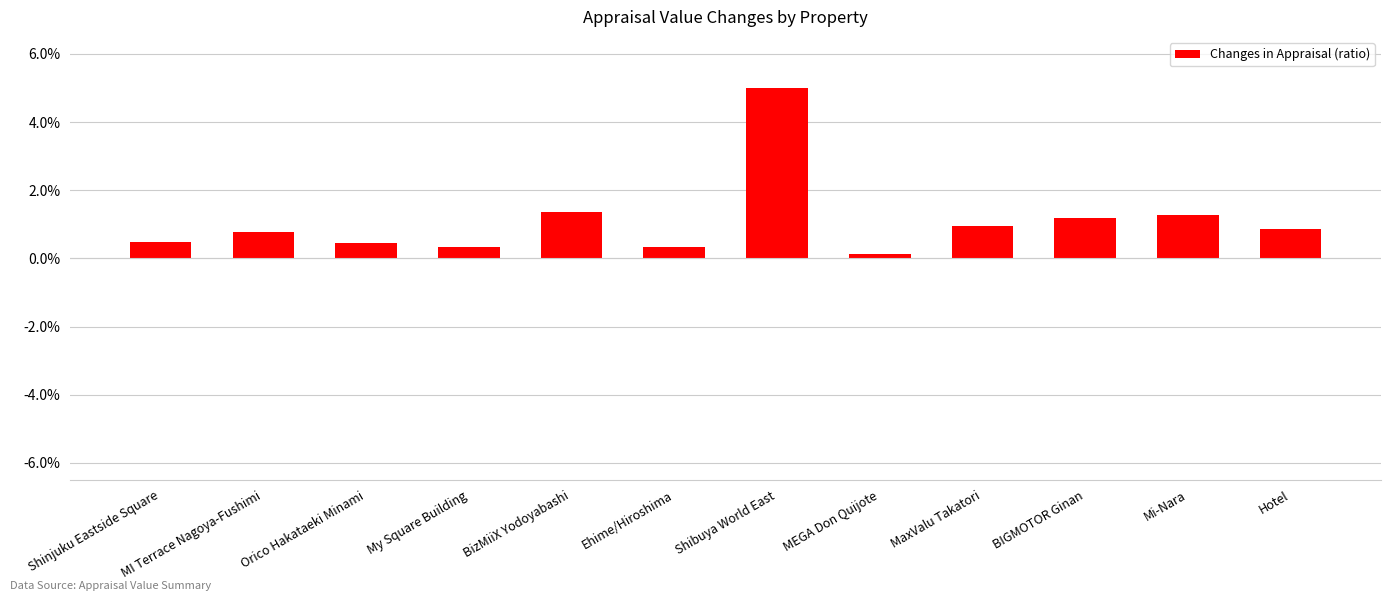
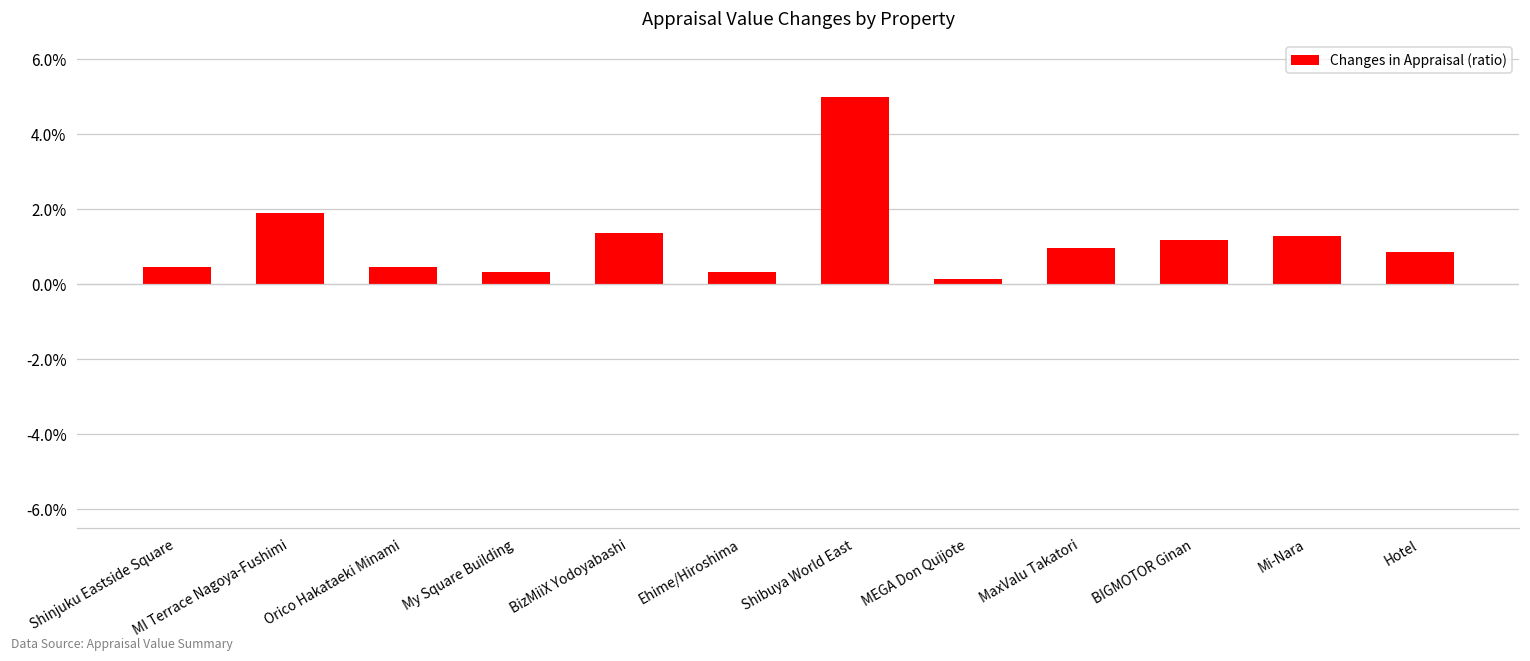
  {
    "Shinjuku Eastside Square": "0.5%",
-   "MI Terrace Nagoya-Fushimi": "0.8%",
+   "MI Terrace Nagoya-Fushimi": "1.9%",
    "Orico Hakataeki Minami": "0.4%",
    "My Square Building": "0.3%",
    "BizMiiX Yodoyabashi": "1.4%",
    "Ehime/Hiroshima": "0.3%",
    "Shibuya World East": "5.0%",
    "MEGA Don Quijote": "0.1%",
    "MaxValu Takatori": "1.0%",
    "BIGMOTOR Ginan": "1.2%",
    "Mi-Nara": "1.3%",
    "Hotel": "0.9%"
  }
